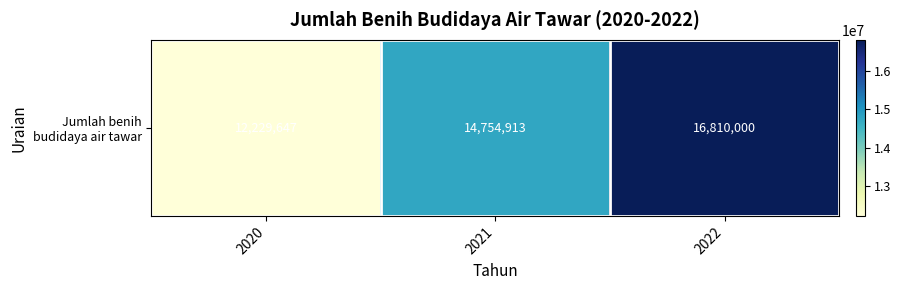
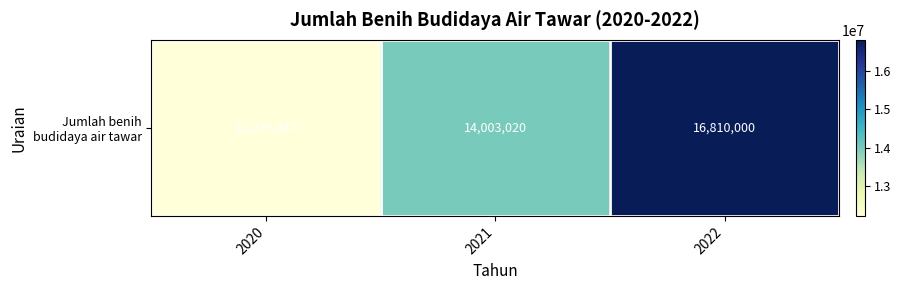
  {
    "Jumlah benih budidaya air tawar": {
-     "2021": "14,754,913",
+     "2021": "14,003,020",
      "2022": "16,810,000"
    }
  }
